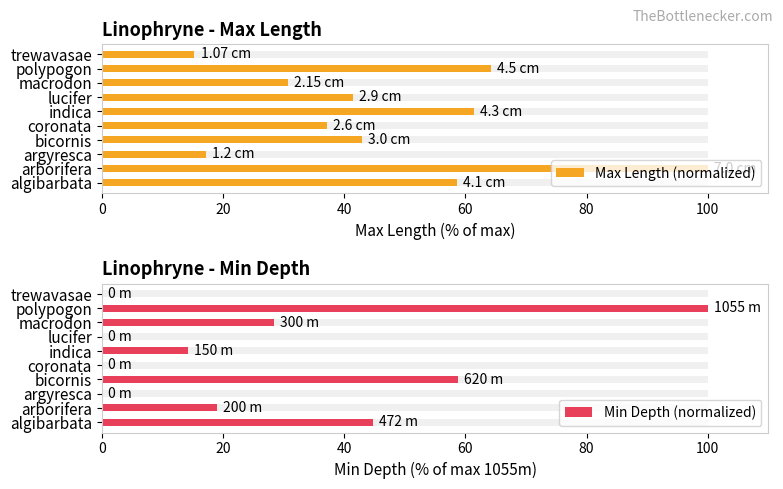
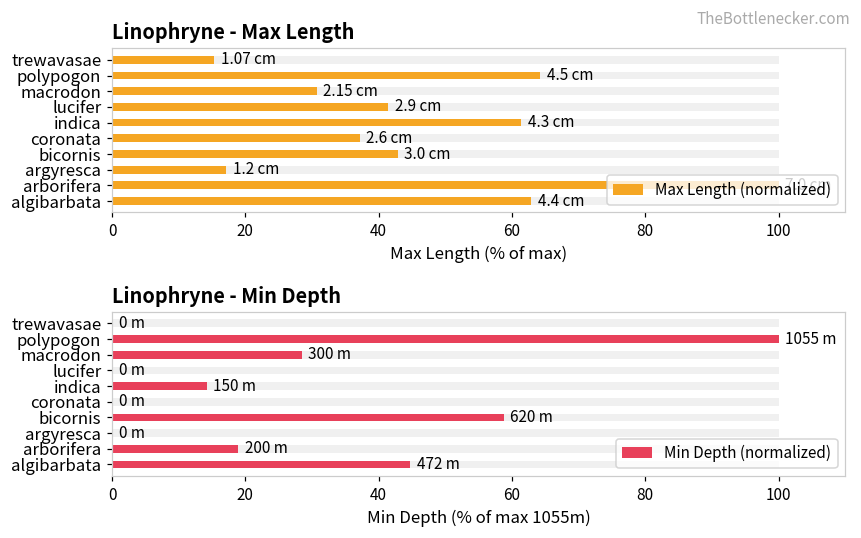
  {
    "Linophryne - Max Length": {
      "Max Length (normalized)": {
-       "algibarbata": 4.1
+       "algibarbata": 4.4
      }
    },
    "Linophryne - Min Depth": {
      "Min Depth (normalized)": {
        "coronata": 0
      }
    }
  }
